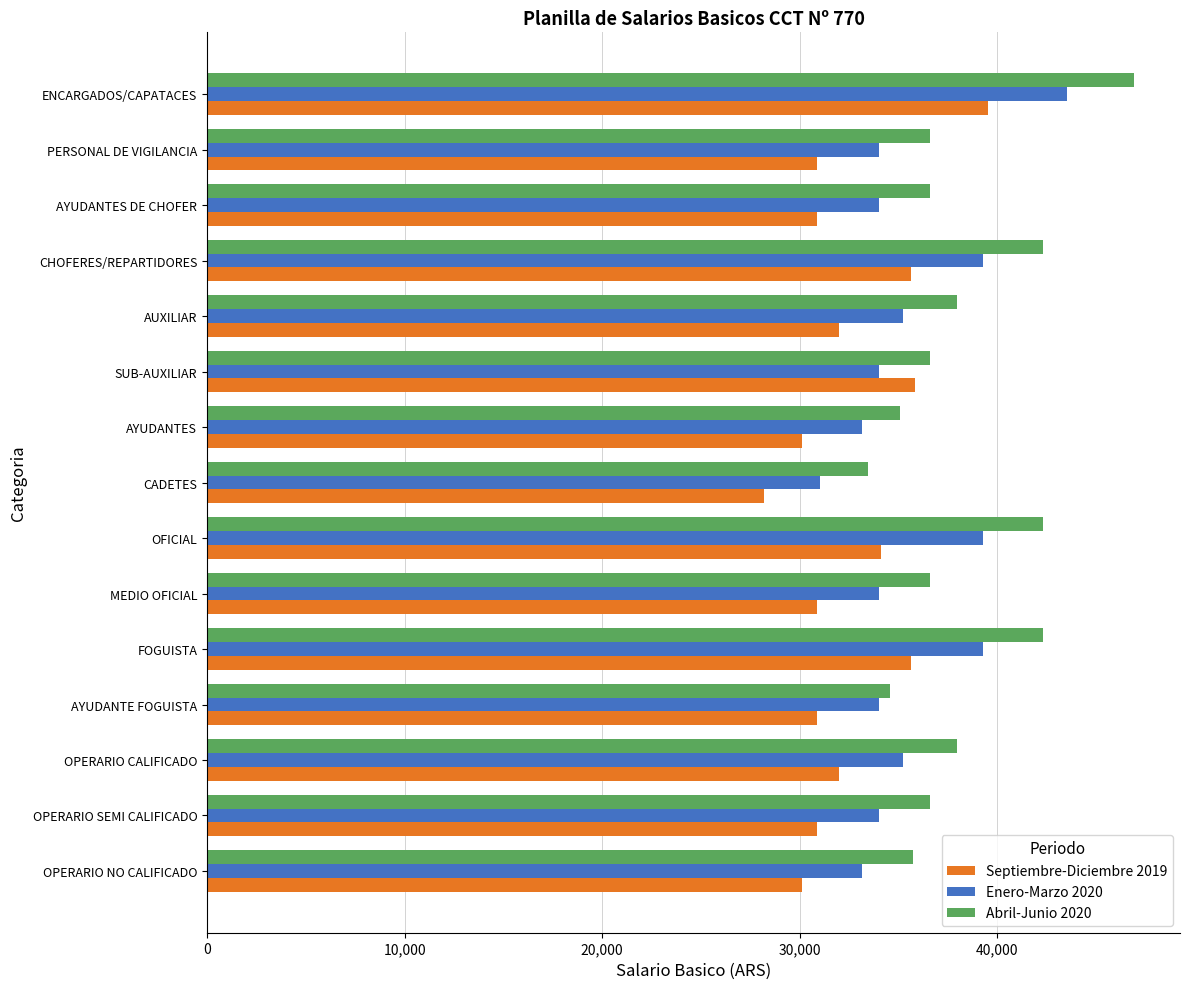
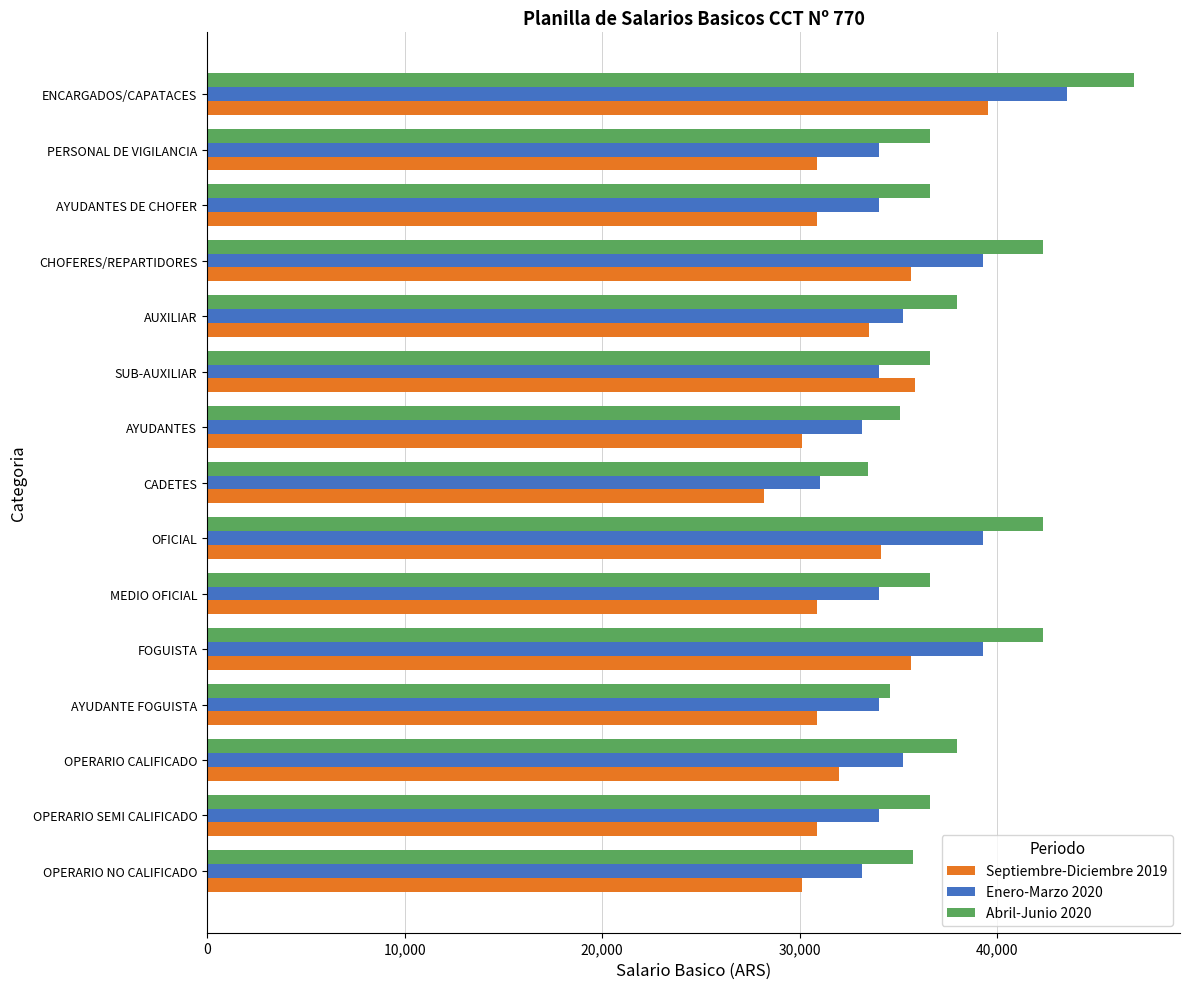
  {
    "Septiembre-Diciembre 2019": {
      "ENCARGADOS/CAPATACES": "39,500",
      "PERSONAL DE VIGILANCIA": "30,900",
      "AYUDANTES DE CHOFER": "30,900",
      "CHOFERES/REPARTIDORES": "35,600",
-     "AUXILIAR": "32,000",
+     "AUXILIAR": "33,500",
      "SUB-AUXILIAR": "35,800",
      "AYUDANTES": "30,100",
      "CADETES": "28,200",
      "OFICIAL": "34,100",
      "MEDIO OFICIAL": "30,900",
      "FOGUISTA": "35,600",
      "AYUDANTE FOGUISTA": "30,900",
      "OPERARIO CALIFICADO": "32,000",
      "OPERARIO SEMI CALIFICADO": "30,900",
      "OPERARIO NO CALIFICADO": "30,100"
    },
    "Enero-Marzo 2020": {
      "ENCARGADOS/CAPATACES": "43,600",
      "PERSONAL DE VIGILANCIA": "34,000",
      "AYUDANTES DE CHOFER": "34,000",
      "CHOFERES/REPARTIDORES": "39,300",
      "AUXILIAR": "35,200",
      "SUB-AUXILIAR": "34,000",
      "AYUDANTES": "33,200",
      "CADETES": "31,000",
      "OFICIAL": "39,300",
      "MEDIO OFICIAL": "34,000",
      "FOGUISTA": "39,300",
      "AYUDANTE FOGUISTA": "34,000",
      "OPERARIO CALIFICADO": "35,200",
      "OPERARIO SEMI CALIFICADO": "34,000",
      "OPERARIO NO CALIFICADO": "33,200"
    },
    "Abril-Junio 2020": {
      "ENCARGADOS/CAPATACES": "46,900",
      "PERSONAL DE VIGILANCIA": "36,600",
      "AYUDANTES DE CHOFER": "36,600",
      "CHOFERES/REPARTIDORES": "42,300",
      "AUXILIAR": "38,000",
      "SUB-AUXILIAR": "36,600",
      "AYUDANTES": "35,100",
      "CADETES": "33,400",
      "OFICIAL": "42,300",
      "MEDIO OFICIAL": "36,600",
      "FOGUISTA": "42,300",
      "AYUDANTE FOGUISTA": "34,500",
      "OPERARIO CALIFICADO": "38,000",
      "OPERARIO SEMI CALIFICADO": "36,600",
      "OPERARIO NO CALIFICADO": "35,700"
    }
  }
